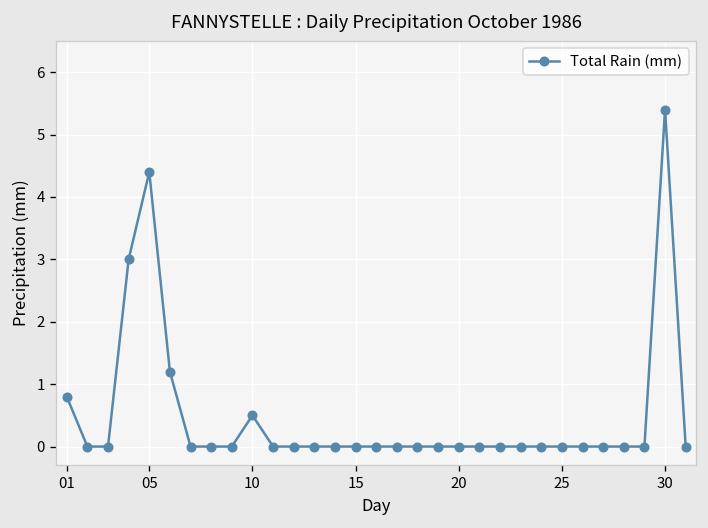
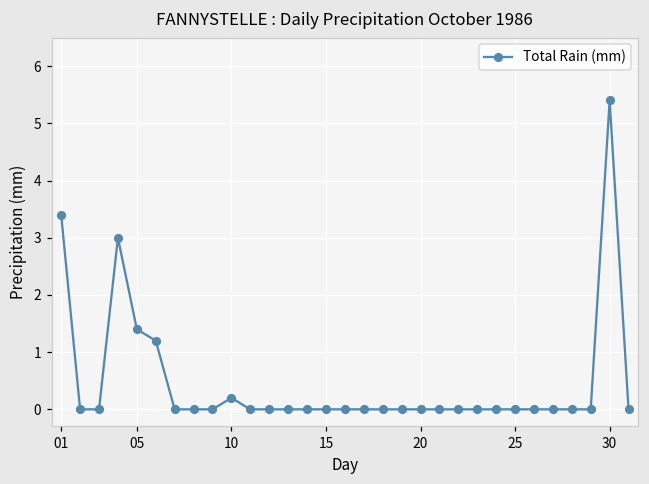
  {
-   "01": 0.8,
-   "05": 4.4,
-   "10": 0.5,
+   "01": 3.4,
+   "05": 1.4,
+   "10": 0.2,
    "15": 0.0,
    "20": 0.0,
    "25": 0.0,
    "30": 5.4
  }
